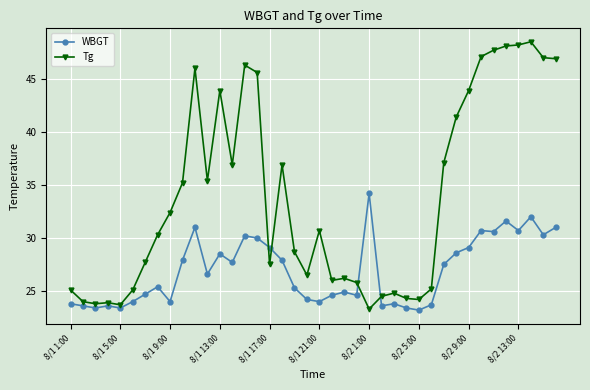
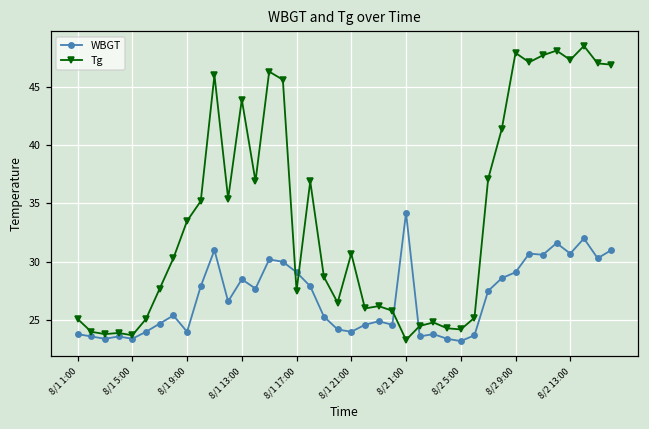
  {
    "WBGT": {
      "8/1 1:00": 23.8,
      "8/1 5:00": 23.4,
      "8/1 9:00": 24.0,
      "8/1 13:00": 28.5,
      "8/1 17:00": 29.1,
      "8/1 21:00": 24.0,
      "8/2 1:00": 34.2,
      "8/2 5:00": 23.2,
      "8/2 9:00": 29.1,
      "8/2 13:00": 30.7
    },
    "Tg": {
      "8/1 1:00": 25.1,
      "8/1 5:00": 23.7,
-     "8/1 9:00": 32.4,
+     "8/1 9:00": 33.5,
      "8/1 13:00": 43.9,
      "8/1 17:00": 27.5,
      "8/1 21:00": 30.7,
      "8/2 1:00": 23.3,
      "8/2 5:00": 24.2,
-     "8/2 9:00": 43.9,
-     "8/2 13:00": 48.2
+     "8/2 9:00": 47.9,
+     "8/2 13:00": 47.3
    }
  }
